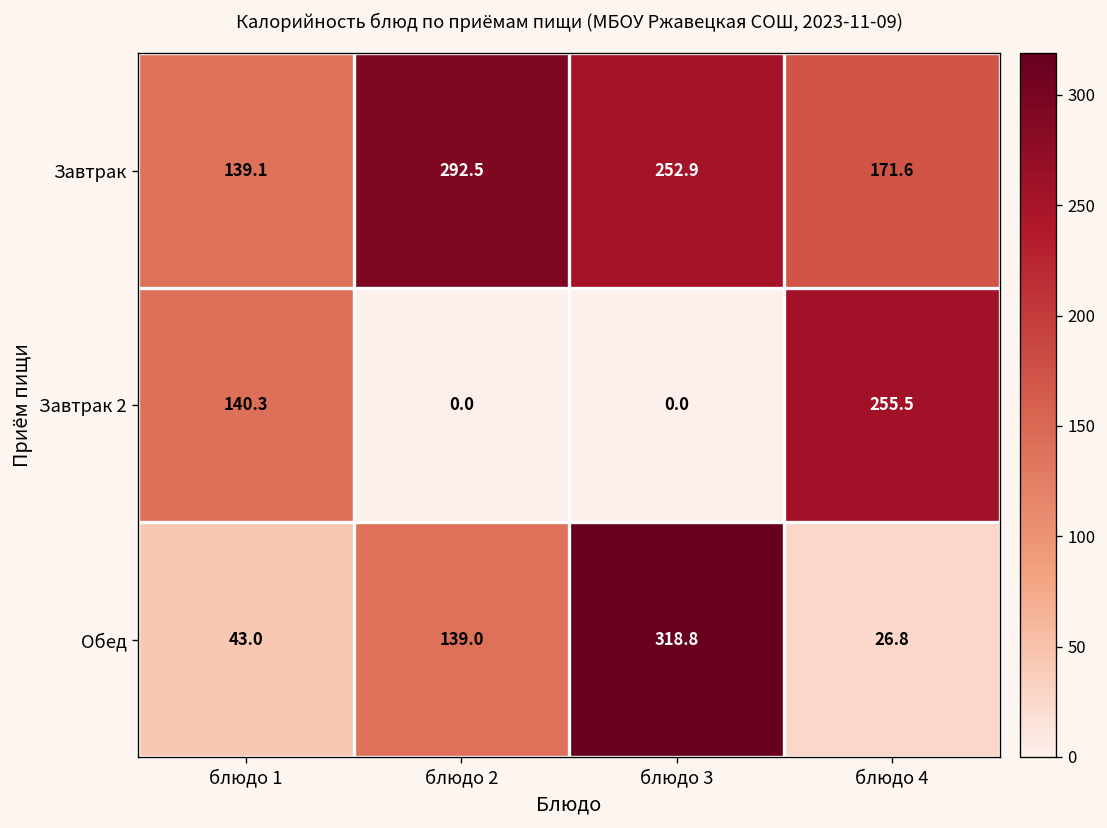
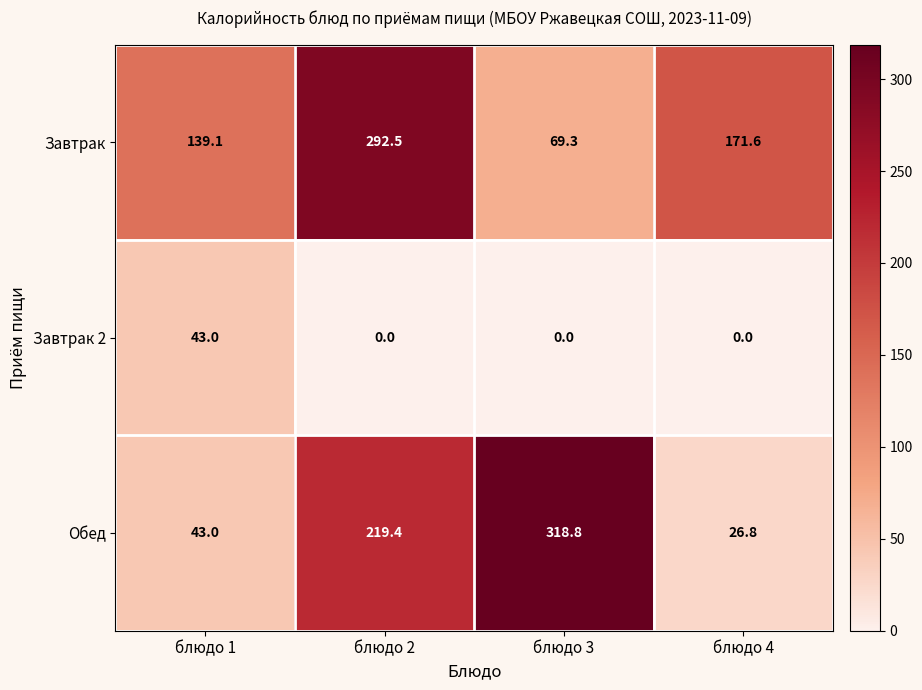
  {
    "Завтрак": {
      "блюдо 1": 139.1,
      "блюдо 2": 292.5,
-     "блюдо 3": 252.9,
+     "блюдо 3": 69.3,
      "блюдо 4": 171.6
    },
    "Завтрак 2": {
-     "блюдо 1": 140.3,
+     "блюдо 1": 43.0,
      "блюдо 2": 0.0,
      "блюдо 3": 0.0,
-     "блюдо 4": 255.5
+     "блюдо 4": 0.0
    },
    "Обед": {
      "блюдо 1": 43.0,
-     "блюдо 2": 139.0,
+     "блюдо 2": 219.4,
      "блюдо 3": 318.8,
      "блюдо 4": 26.8
    }
  }
